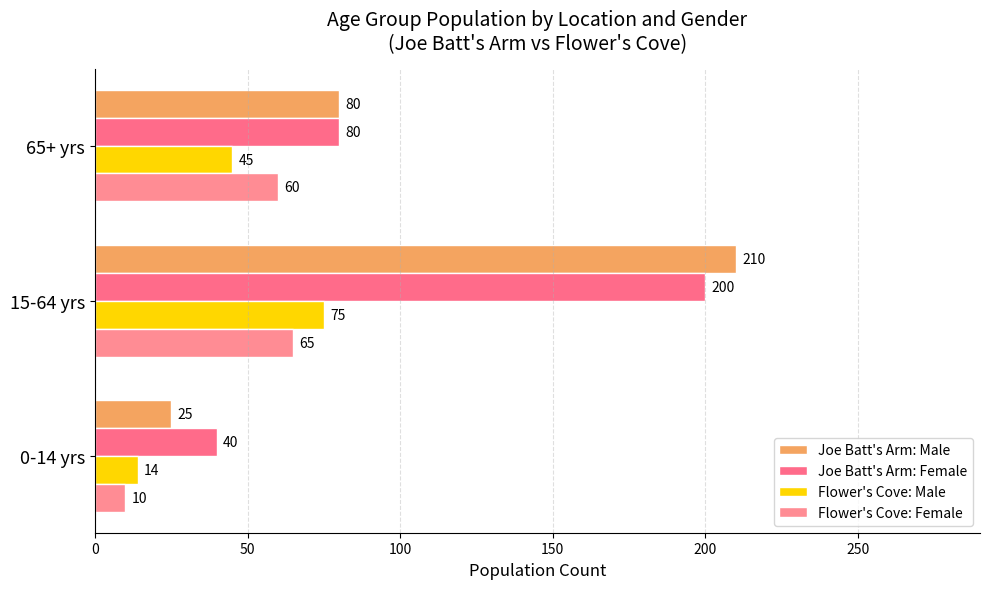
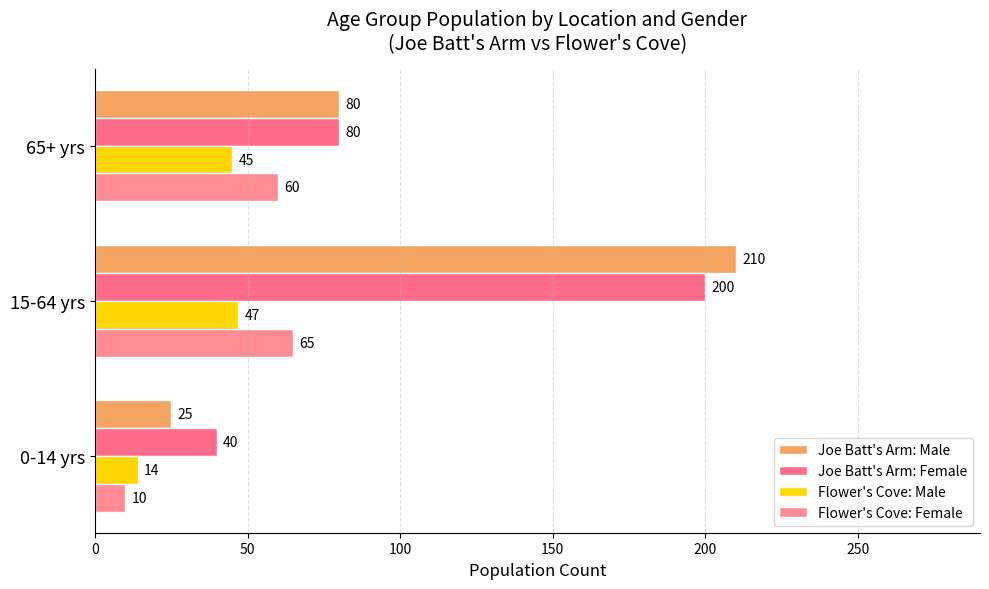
  {
    "Flower's Cove: Male": {
      "65+ yrs": 45,
-     "15-64 yrs": 75,
+     "15-64 yrs": 47,
      "0-14 yrs": 14
    }
  }
